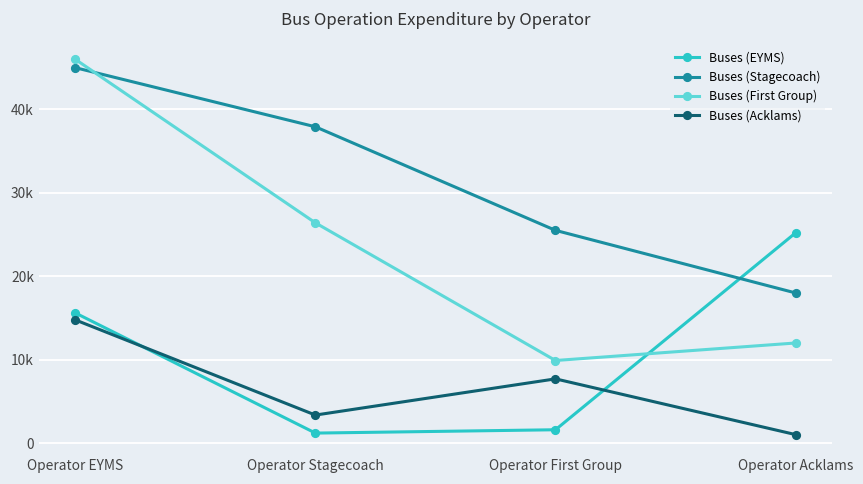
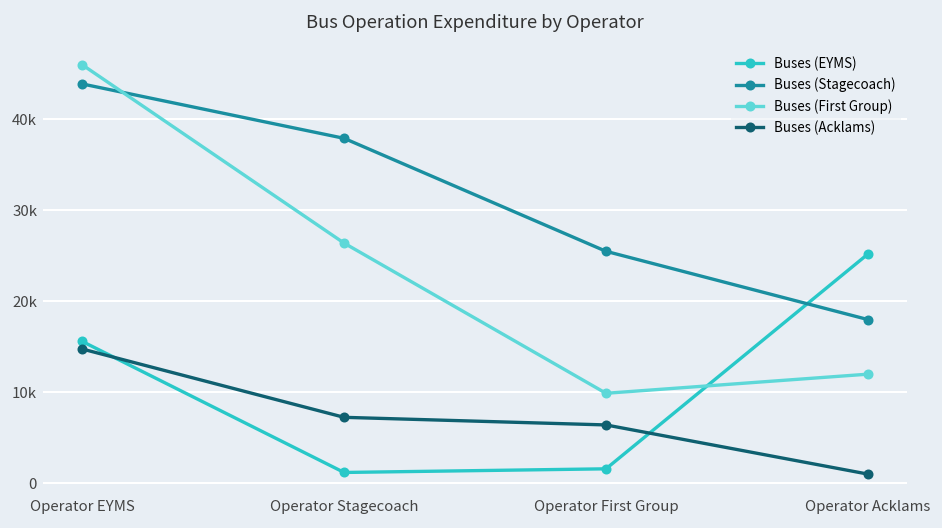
  {
    "Buses (Stagecoach)": {
-     "Operator EYMS": 45000,
+     "Operator EYMS": 44000,
      "Operator Stagecoach": 38000,
      "Operator First Group": 26000,
      "Operator Acklams": 18000
    },
    "Buses (Acklams)": {
      "Operator EYMS": 15000,
-     "Operator Stagecoach": 3000,
-     "Operator First Group": 8000,
+     "Operator Stagecoach": 7000,
+     "Operator First Group": 6000,
      "Operator Acklams": 1000
    }
  }
